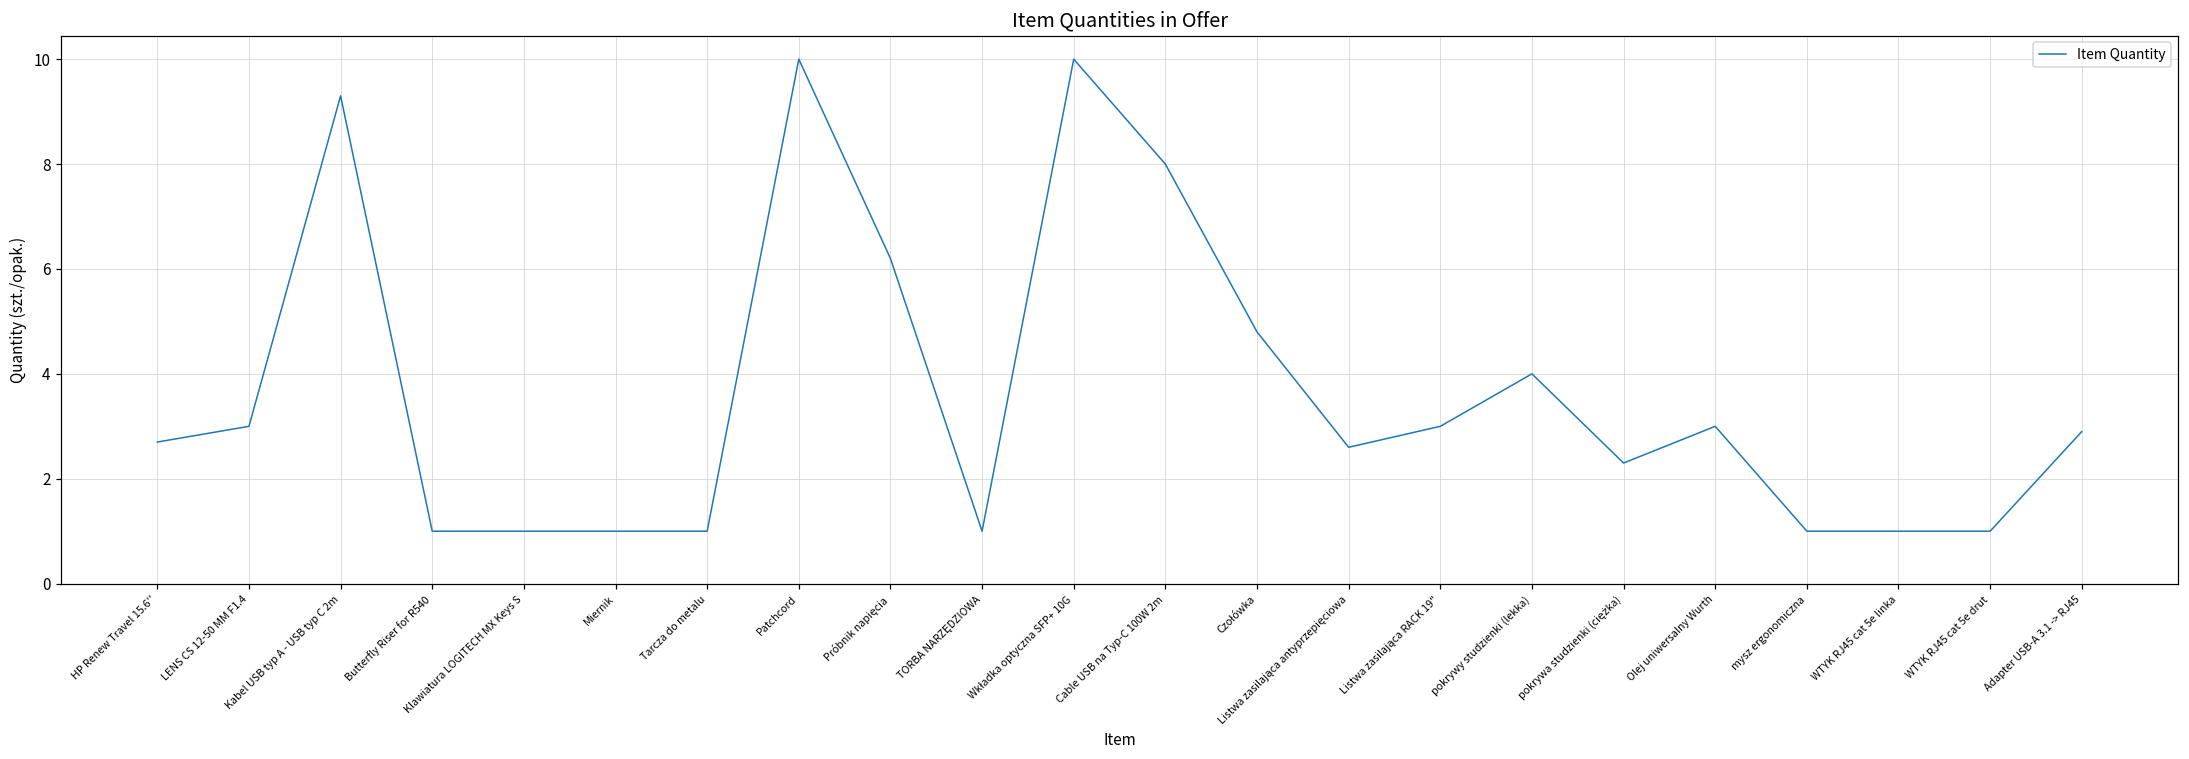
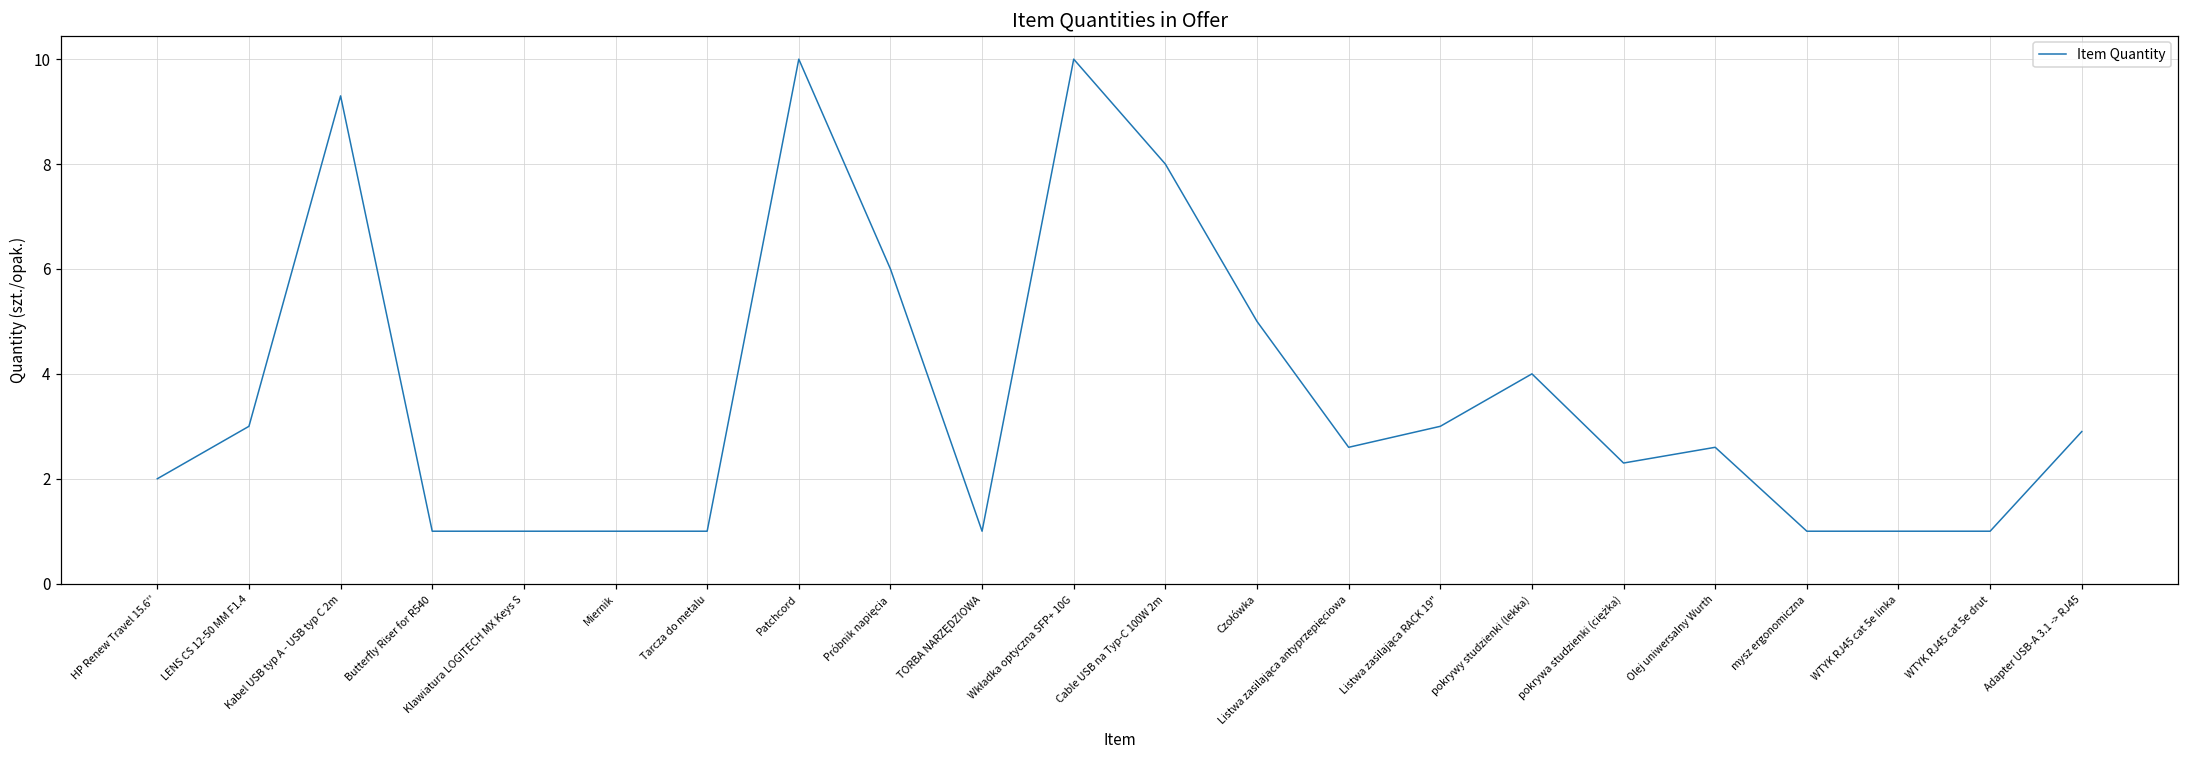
  {
-   "HP Renew Travel 15.6''": 2.7,
+   "HP Renew Travel 15.6''": 2.0,
    "LENS CS 12-50 MM F1.4": 3.0,
    "Kabel USB typ A - USB typ C 2m": 9.3,
    "Butterfly Riser for R540": 1.0,
    "Klawiatura LOGITECH MX Keys S": 1.0,
    "Miernik": 1.0,
    "Tarcza do metalu": 1.0,
    "Patchcord": 10.0,
-   "Próbnik napięcia": 6.2,
+   "Próbnik napięcia": 6.0,
    "TORBA NARZĘDZIOWA": 1.0,
    "Wkładka optyczna SFP+ 10G": 10.0,
    "Cable USB na Typ-C 100W 2m": 8.0,
-   "Czołówka": 4.8,
+   "Czołówka": 5.0,
    "Listwa zasilająca antyprzepięciowa": 2.6,
    "Listwa zasilająca RACK 19\"": 3.0,
    "pokrywy studzienki (lekka)": 4.0,
    "pokrywa studzienki (ciężka)": 2.3,
-   "Olej uniwersalny Wurth": 3.0,
+   "Olej uniwersalny Wurth": 2.6,
    "mysz ergonomiczna": 1.0,
    "WTYK RJ45 cat 5e linka": 1.0,
    "WTYK RJ45 cat 5e drut": 1.0,
    "Adapter USB-A 3.1 -> RJ45": 2.9
  }
